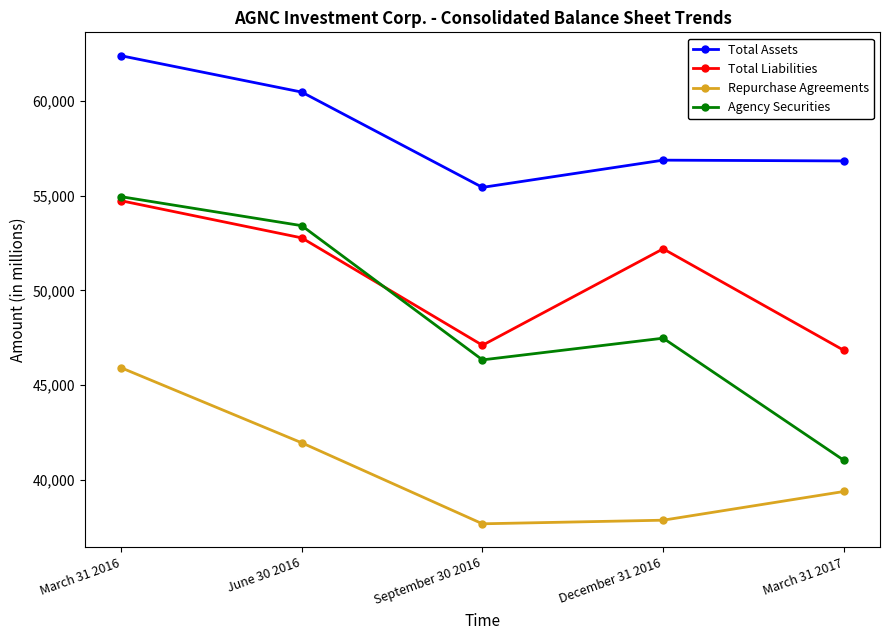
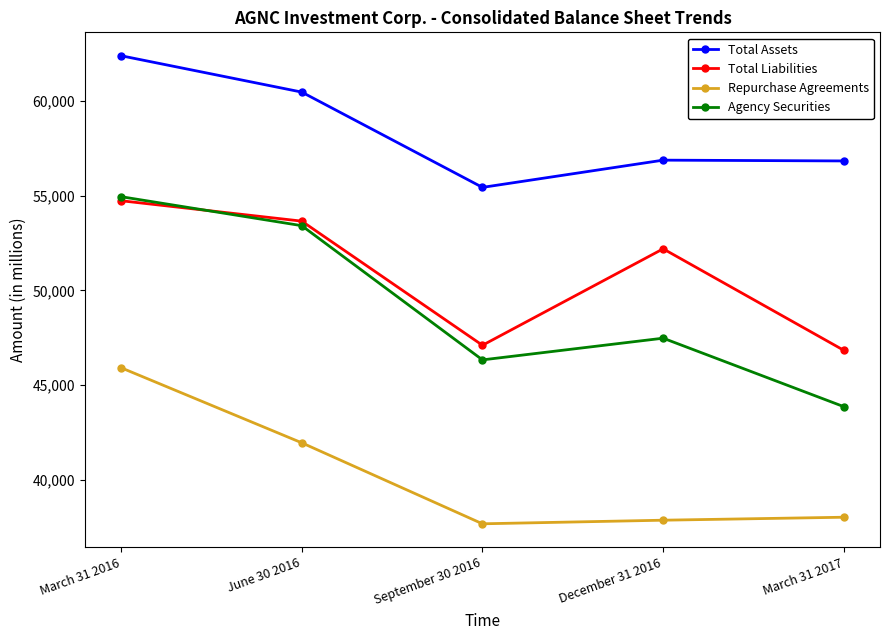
  {
    "Total Assets": {
      "March 31 2016": "62,400",
      "June 30 2016": "60,500",
      "September 30 2016": "55,400",
      "December 31 2016": "56,900",
      "March 31 2017": "56,800"
    },
    "Total Liabilities": {
      "March 31 2016": "54,700",
-     "June 30 2016": "52,800",
+     "June 30 2016": "53,700",
      "September 30 2016": "47,100",
      "December 31 2016": "52,200",
      "March 31 2017": "46,800"
    },
    "Repurchase Agreements": {
      "March 31 2016": "45,900",
      "June 30 2016": "41,900",
      "September 30 2016": "37,700",
      "December 31 2016": "37,900",
-     "March 31 2017": "39,400"
+     "March 31 2017": "38,000"
    },
    "Agency Securities": {
      "March 31 2016": "55,000",
      "June 30 2016": "53,400",
      "September 30 2016": "46,300",
      "December 31 2016": "47,500",
-     "March 31 2017": "41,000"
+     "March 31 2017": "43,900"
    }
  }
